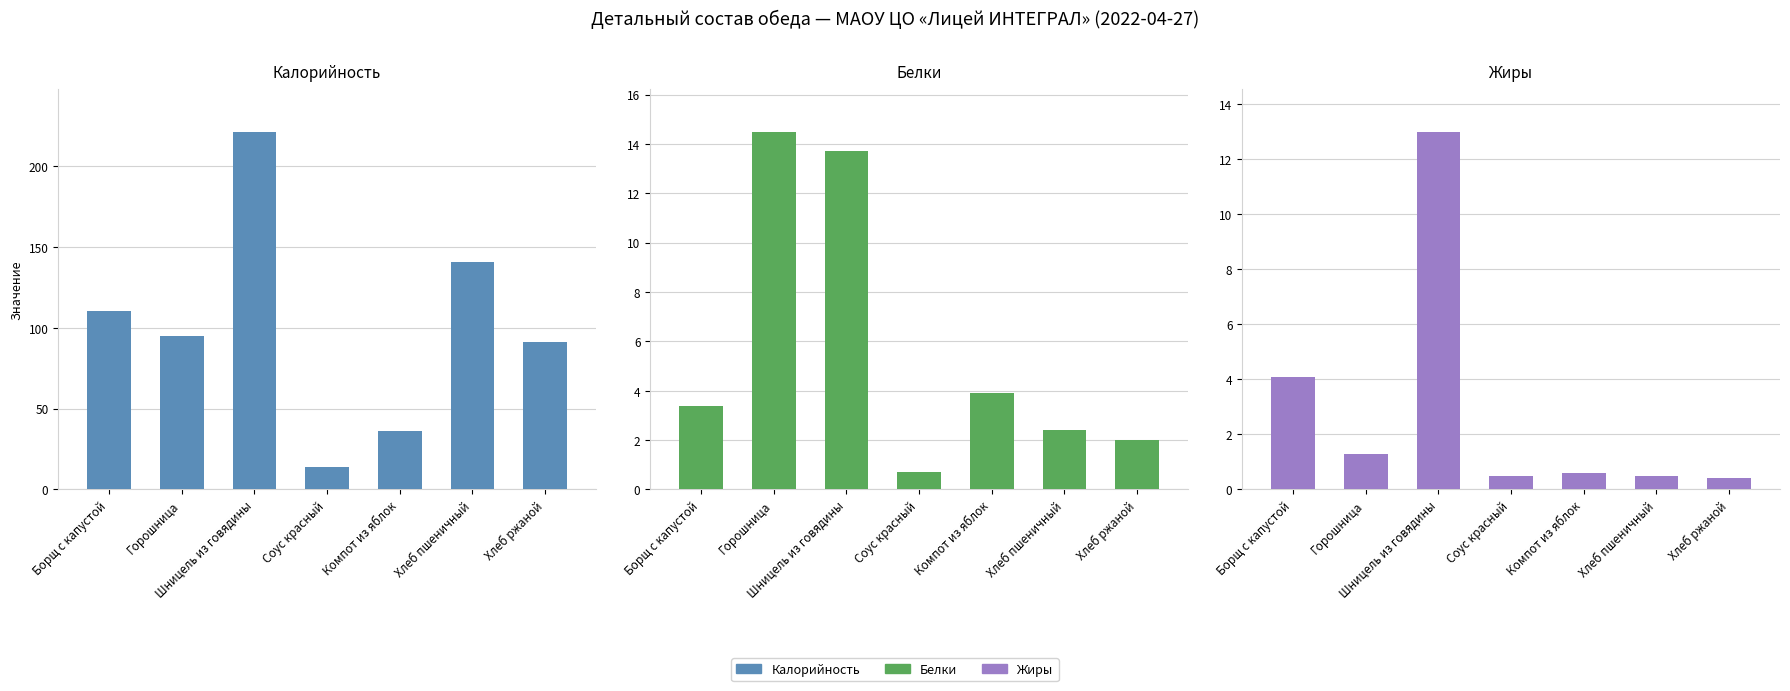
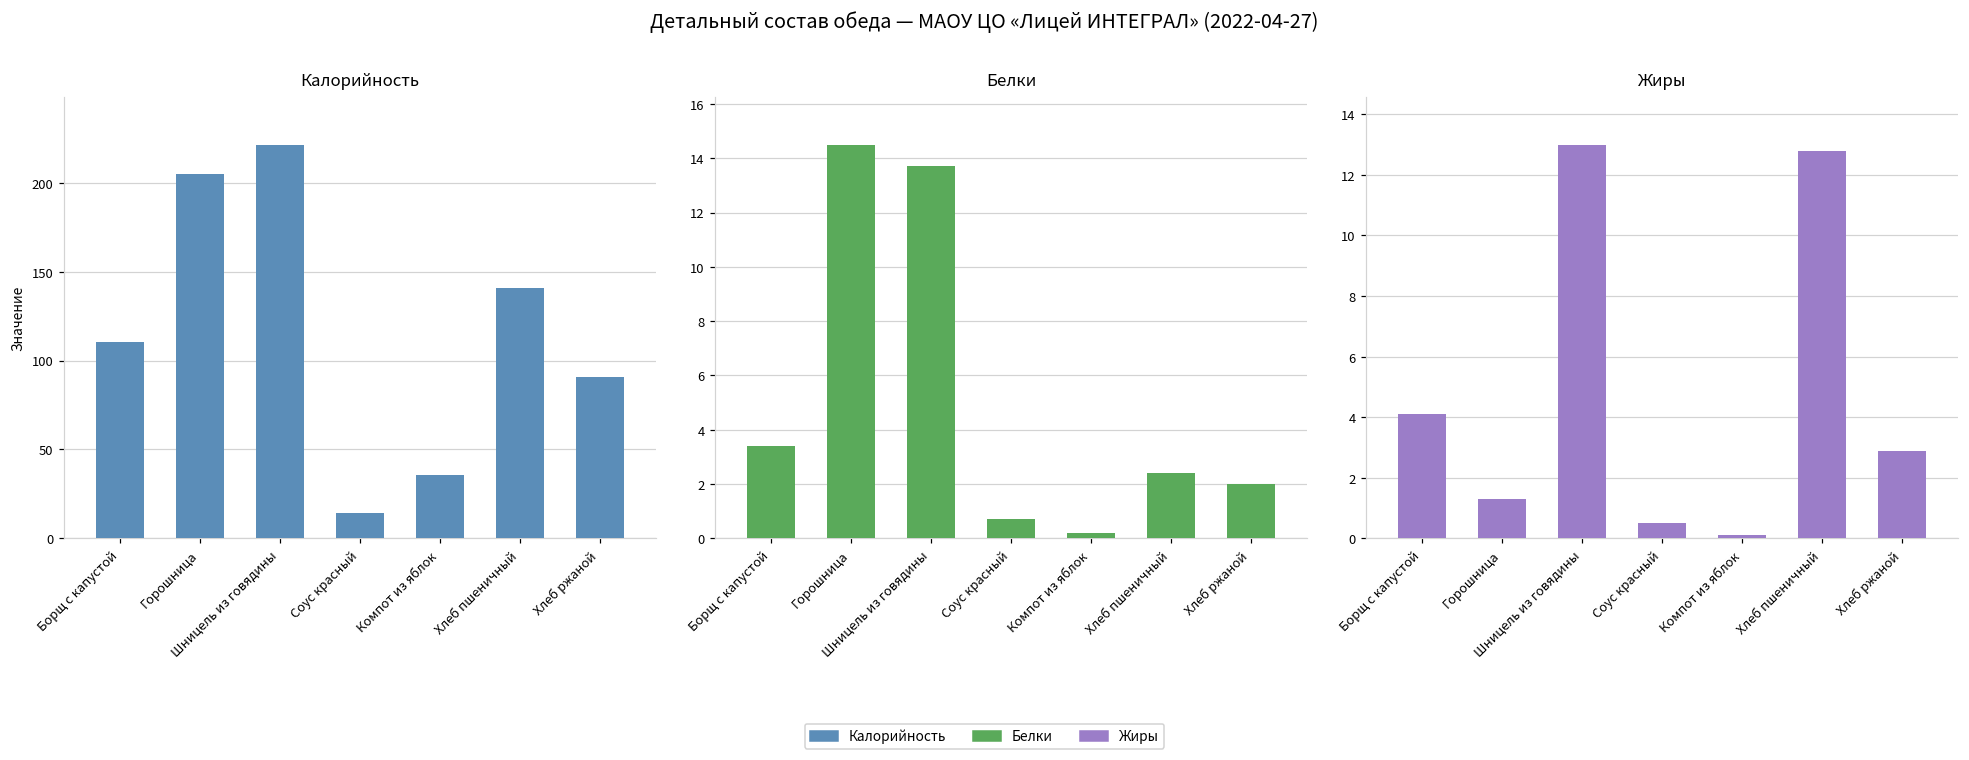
  {
    "Калорийность": {
      "Борщ с капустой": 110,
-     "Горошница": 95,
+     "Горошница": 205,
      "Шницель из говядины": 221,
      "Соус красный": 14,
      "Компот из яблок": 36,
      "Хлеб пшеничный": 141,
      "Хлеб ржаной": 91
    },
    "Белки": {
      "Борщ с капустой": 3.4,
      "Горошница": 14.5,
      "Шницель из говядины": 13.7,
      "Соус красный": 0.7,
-     "Компот из яблок": 3.9,
+     "Компот из яблок": 0.2,
      "Хлеб пшеничный": 2.4,
      "Хлеб ржаной": 2.0
    },
    "Жиры": {
      "Борщ с капустой": 4.1,
      "Горошница": 1.3,
      "Шницель из говядины": 13.0,
      "Соус красный": 0.5,
-     "Компот из яблок": 0.6,
-     "Хлеб пшеничный": 0.5,
-     "Хлеб ржаной": 0.4
+     "Компот из яблок": 0.1,
+     "Хлеб пшеничный": 12.8,
+     "Хлеб ржаной": 2.9
    }
  }
